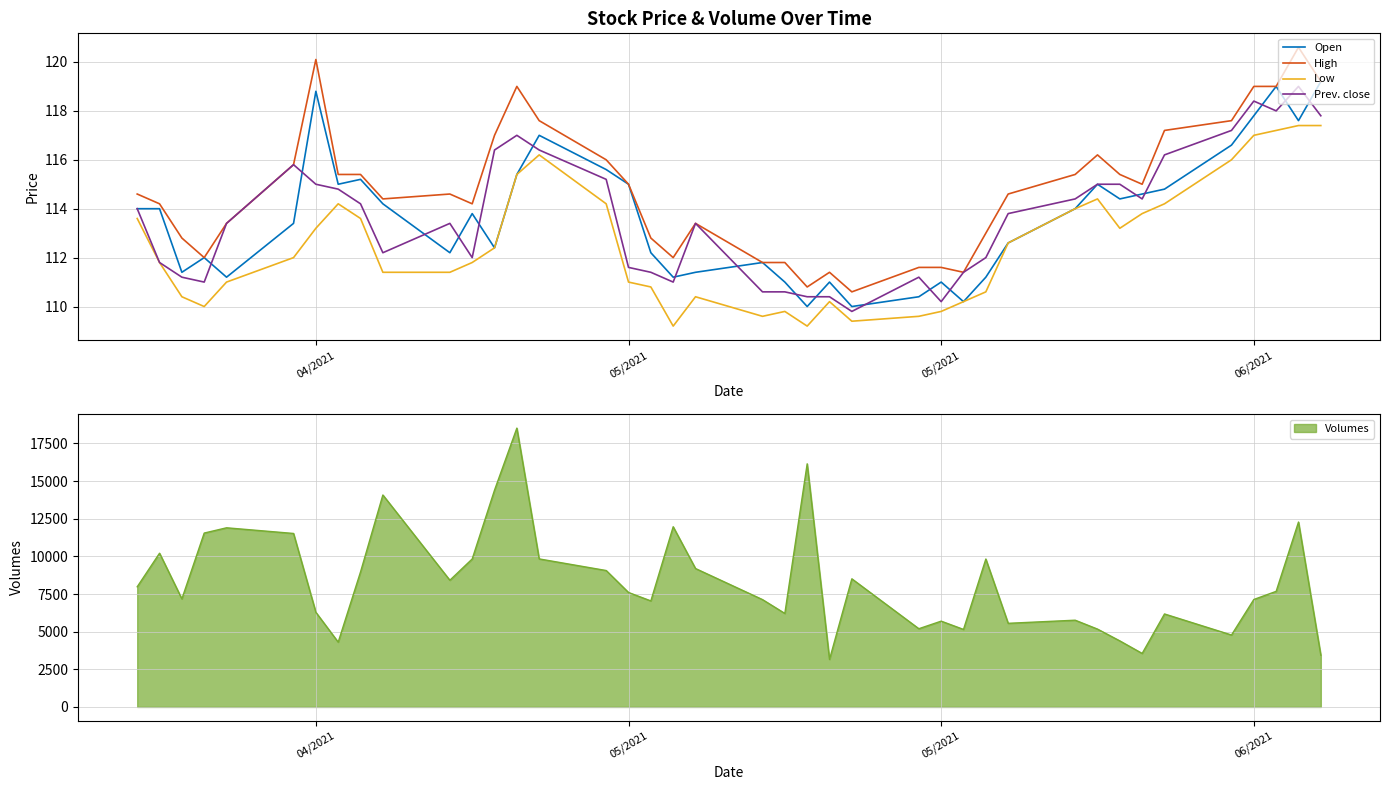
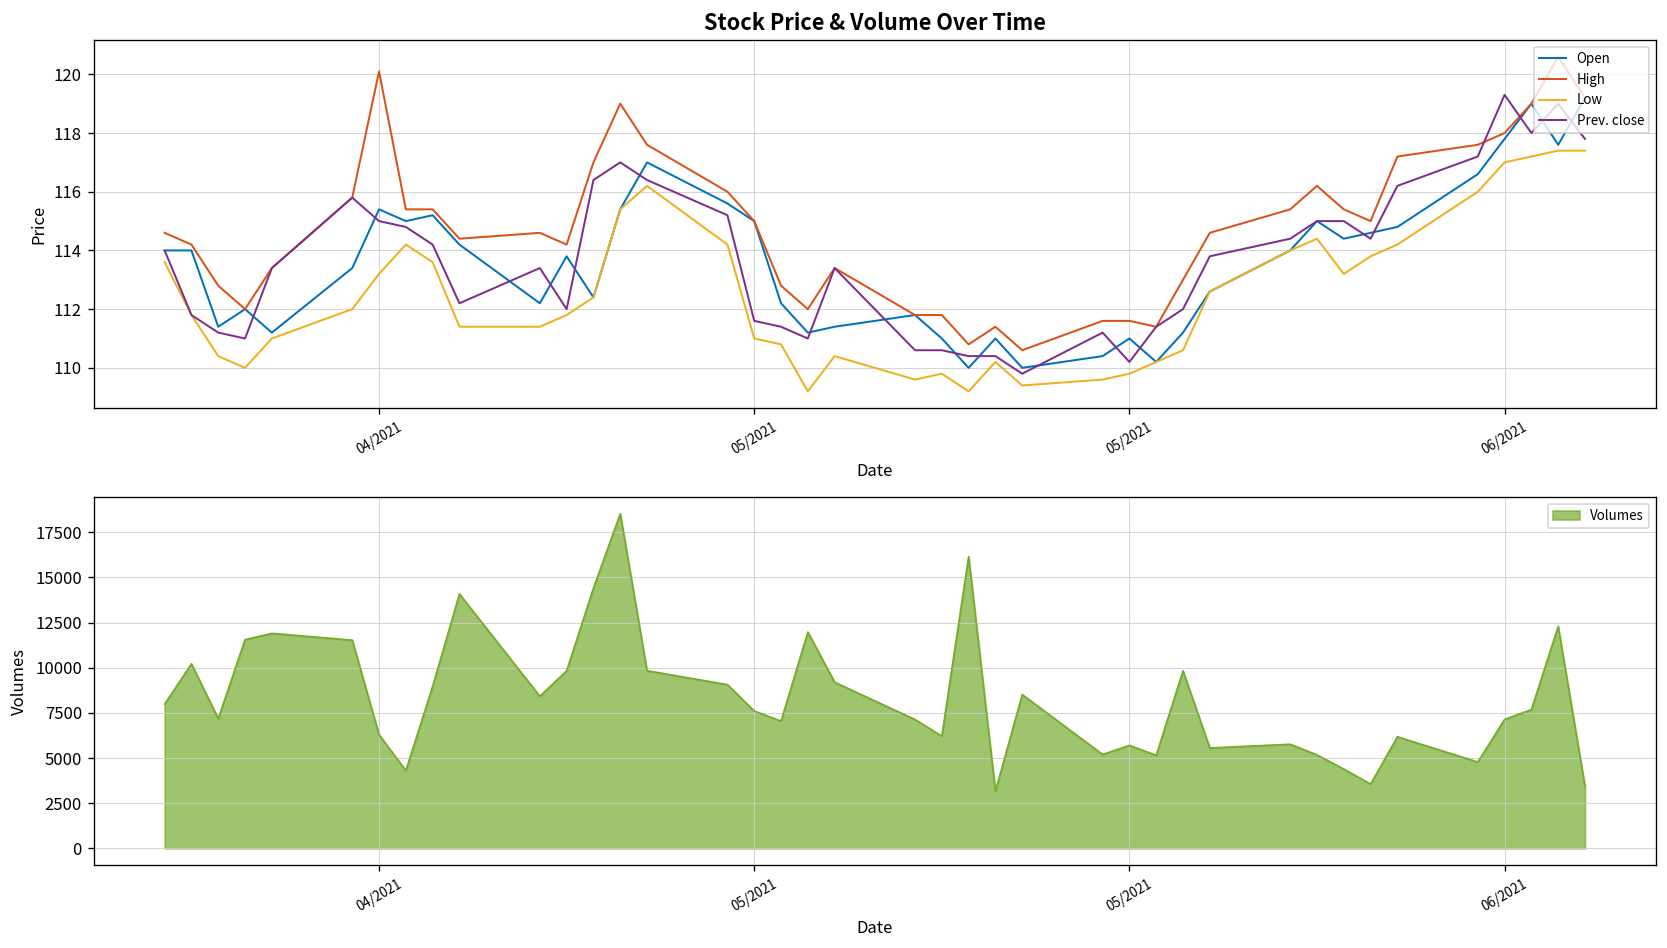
  {
    "Stock Price & Volume Over Time": {
      "Open": {
-       "04/2021": 118.8,
+       "04/2021": 115.4,
        "06/2021": 117.8
      },
      "High": {
        "04/2021": 120,
-       "06/2021": 119
+       "06/2021": 118
      },
      "Low": {
        "04/2021": 113.2,
        "06/2021": 117.0
      },
      "Prev. close": {
        "04/2021": 115.0,
-       "06/2021": 118.4
+       "06/2021": 119.3
      }
    }
  }
